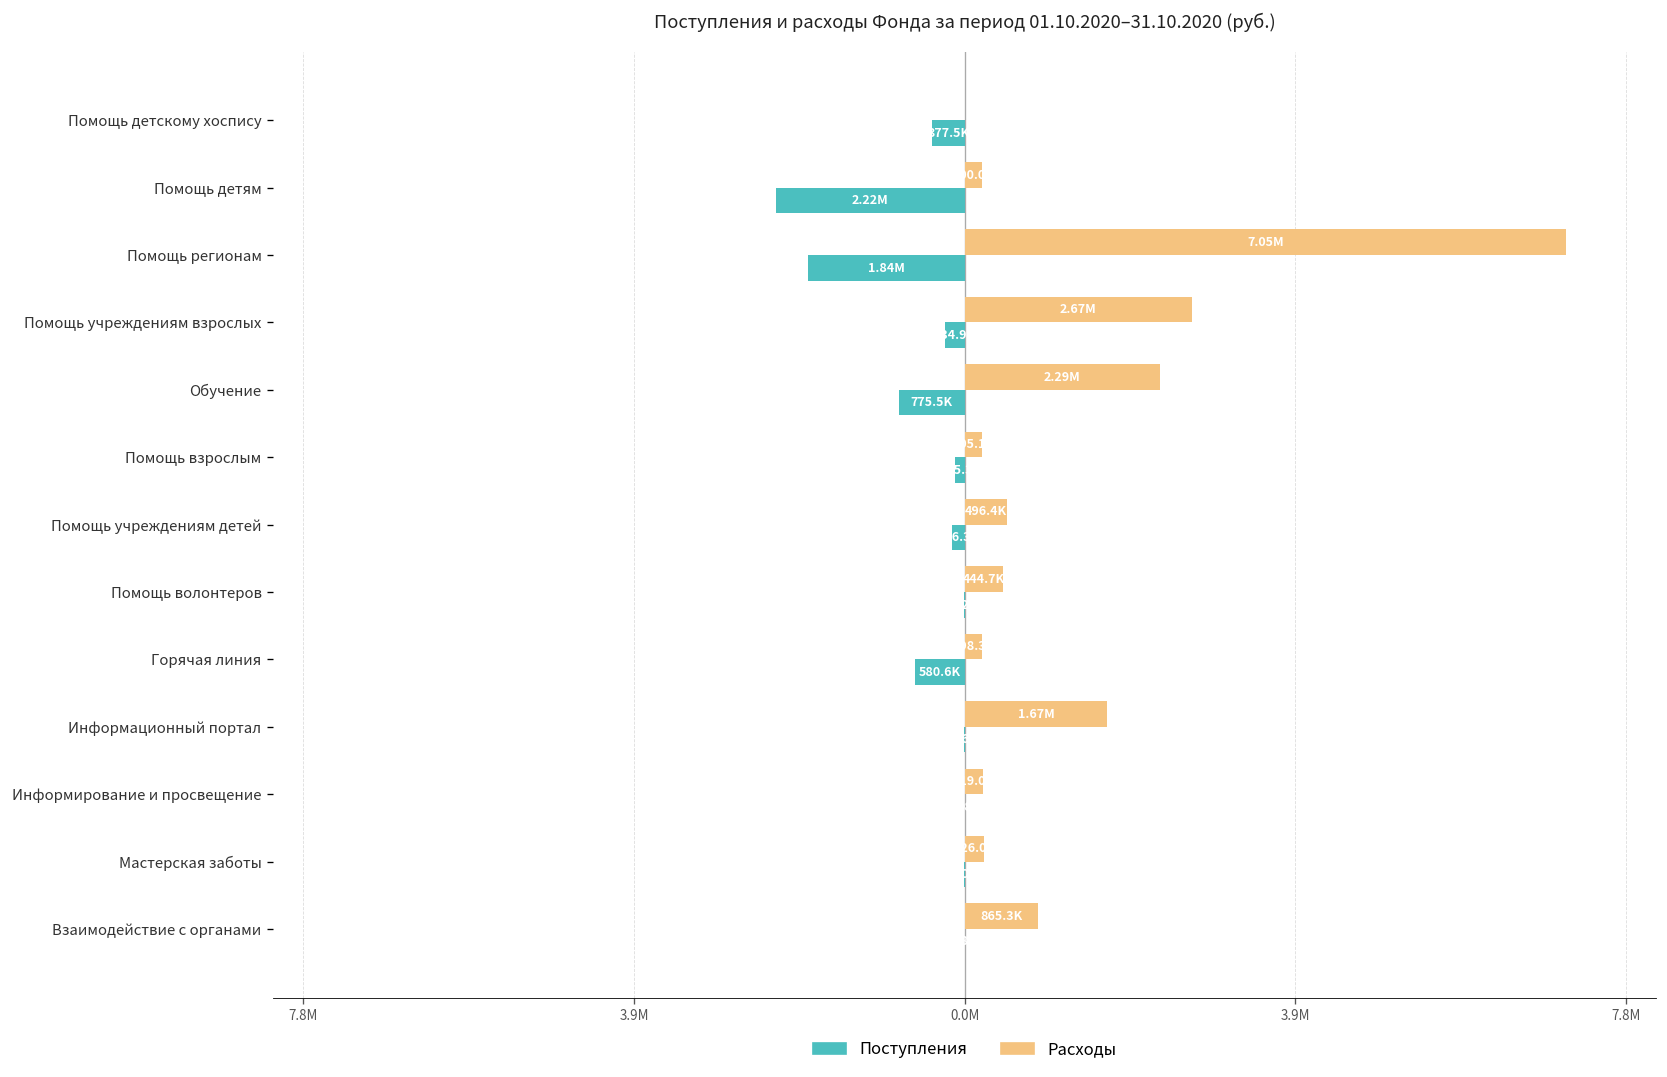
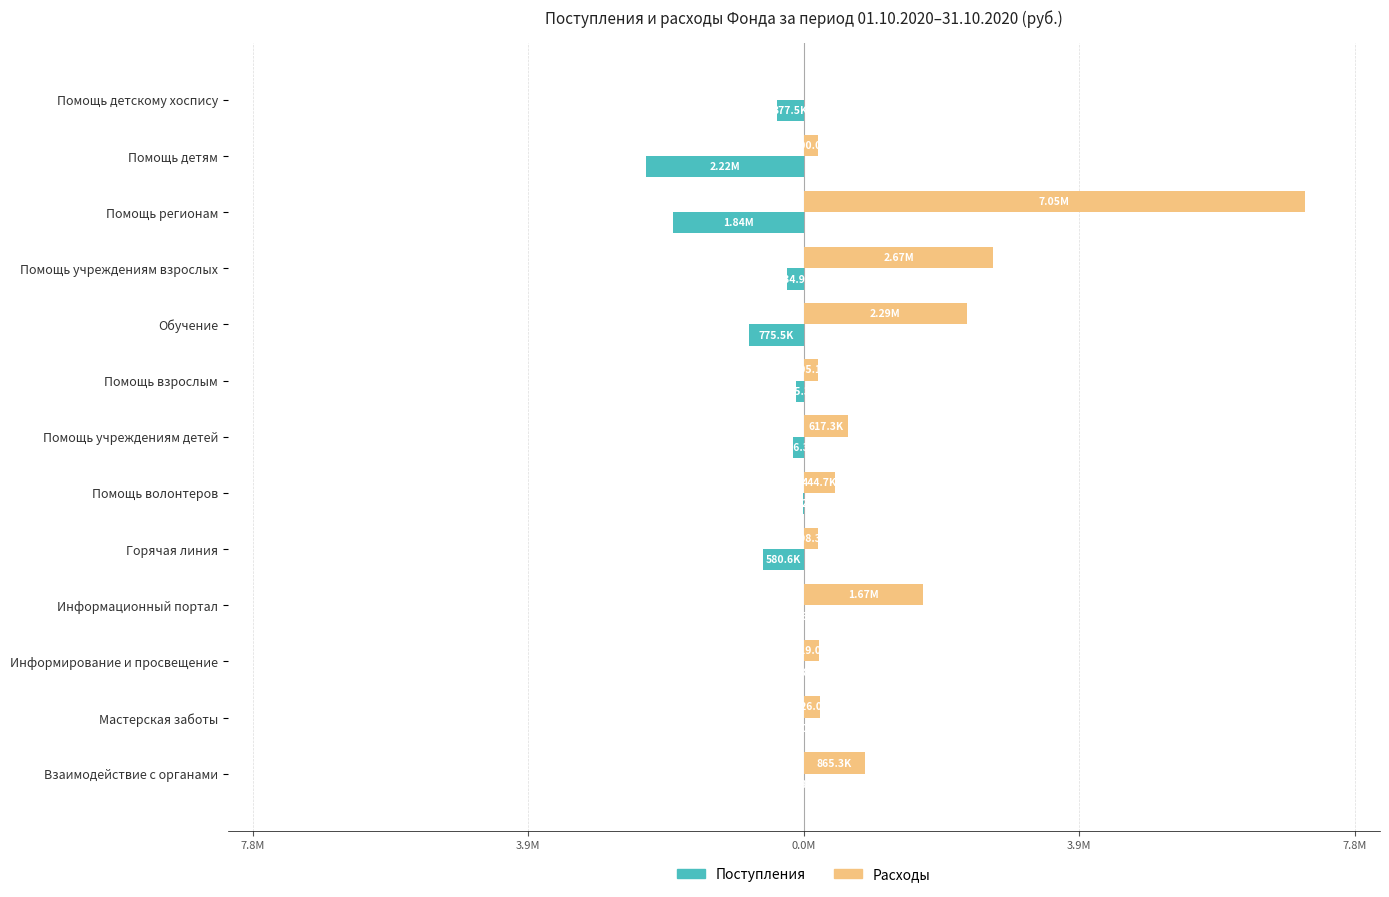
  {
    "Расходы": {
      "Помощь регионам": "7.05M",
      "Помощь учреждениям взрослых": "2.67M",
      "Обучение": "2.29M",
-     "Помощь учреждениям детей": "496.4K",
+     "Помощь учреждениям детей": "617.3K",
      "Помощь волонтеров": "444.7K",
      "Информационный портал": "1.67M",
      "Взаимодействие с органами": "865.3K"
    }
  }
